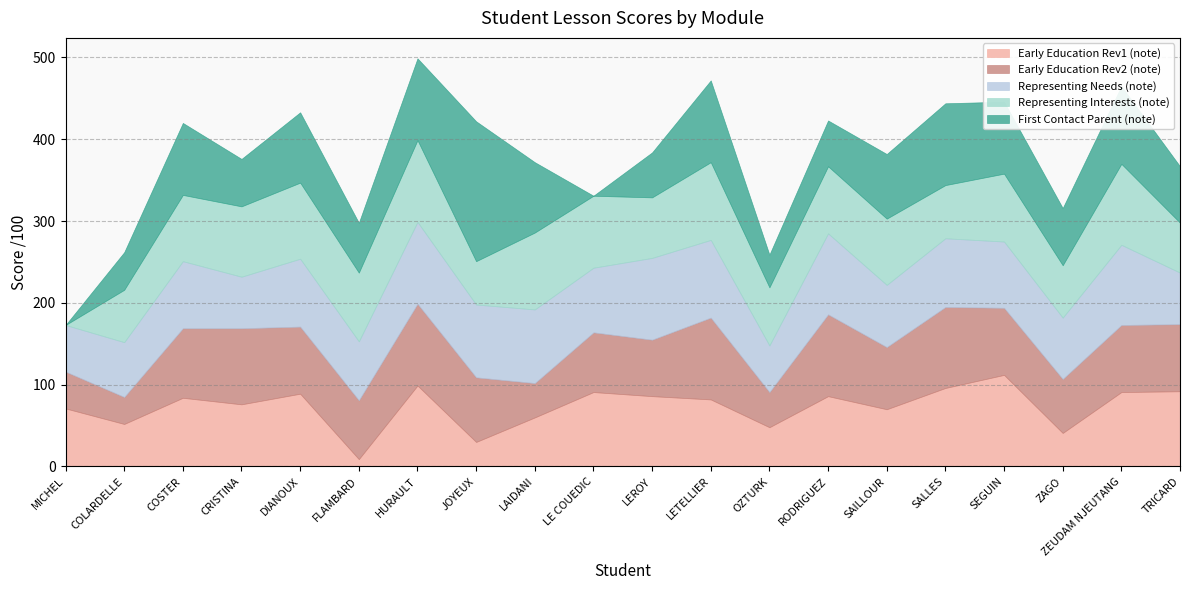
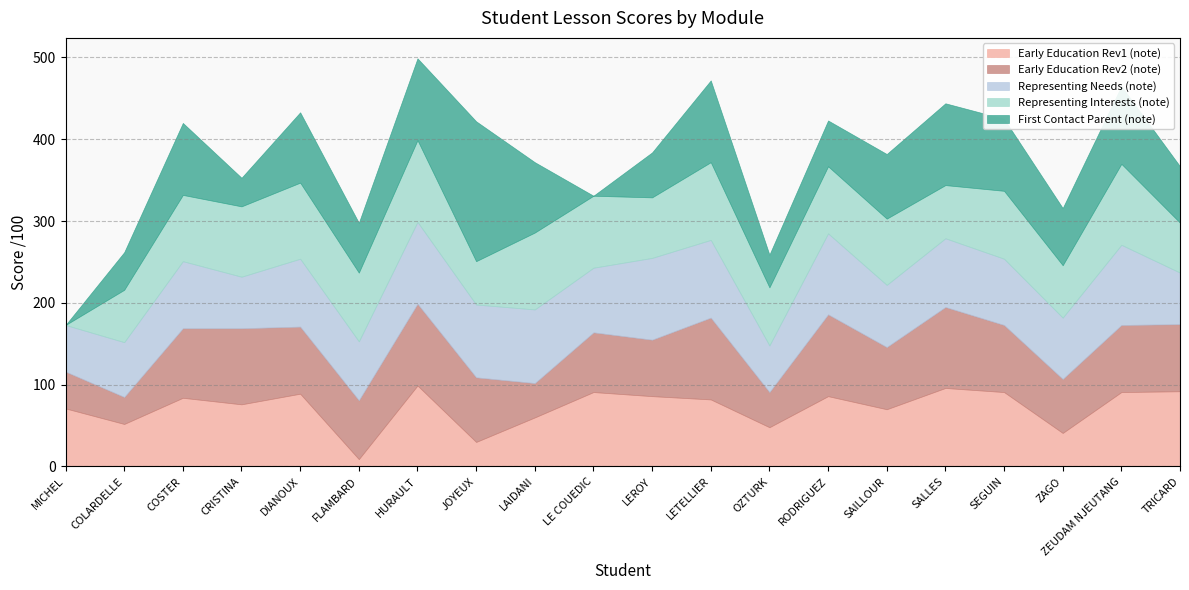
  {
    "Early Education Rev1 (note)": {
      "MICHEL": 70,
      "COLARDELLE": 50,
      "COSTER": 80,
      "CRISTINA": 80,
      "DIANOUX": 90,
      "FLAMBARD": 10,
      "HURAULT": 100,
      "JOYEUX": 30,
      "LAIDANI": 60,
      "LE COUEDIC": 90,
      "LEROY": 90,
      "LETELLIER": 80,
      "OZTURK": 50,
      "RODRIGUEZ": 90,
      "SAILLOUR": 70,
      "SALLES": 100,
-     "SEGUIN": 110,
+     "SEGUIN": 90,
      "ZAGO": 40,
      "ZEUDAM NJEUTANG": 90,
      "TRICARD": 90
    },
    "Early Education Rev2 (note)": {
      "MICHEL": 50,
      "COLARDELLE": 30,
      "COSTER": 90,
      "CRISTINA": 90,
      "DIANOUX": 80,
      "FLAMBARD": 70,
      "HURAULT": 100,
      "JOYEUX": 80,
      "LAIDANI": 40,
      "LE COUEDIC": 70,
      "LEROY": 70,
      "LETELLIER": 100,
      "OZTURK": 40,
      "RODRIGUEZ": 100,
      "SAILLOUR": 80,
      "SALLES": 100,
      "SEGUIN": 80,
      "ZAGO": 70,
      "ZEUDAM NJEUTANG": 80,
      "TRICARD": 80
    },
    "First Contact Parent (note)": {
      "COLARDELLE": 50,
      "COSTER": 90,
-     "CRISTINA": 60,
+     "CRISTINA": 40,
      "DIANOUX": 90,
      "FLAMBARD": 60,
      "HURAULT": 100,
      "JOYEUX": 170,
      "LAIDANI": 90,
      "LEROY": 60,
      "LETELLIER": 100,
      "OZTURK": 40,
      "RODRIGUEZ": 60,
      "SAILLOUR": 80,
      "SALLES": 100,
      "ZAGO": 70,
      "TRICARD": 70
    }
  }
